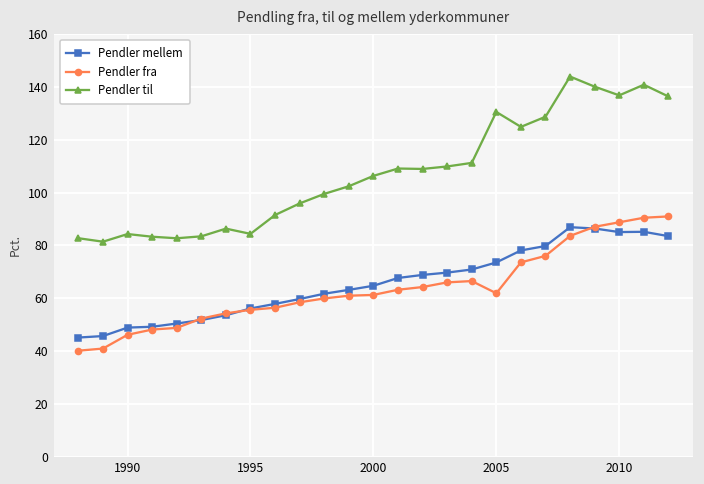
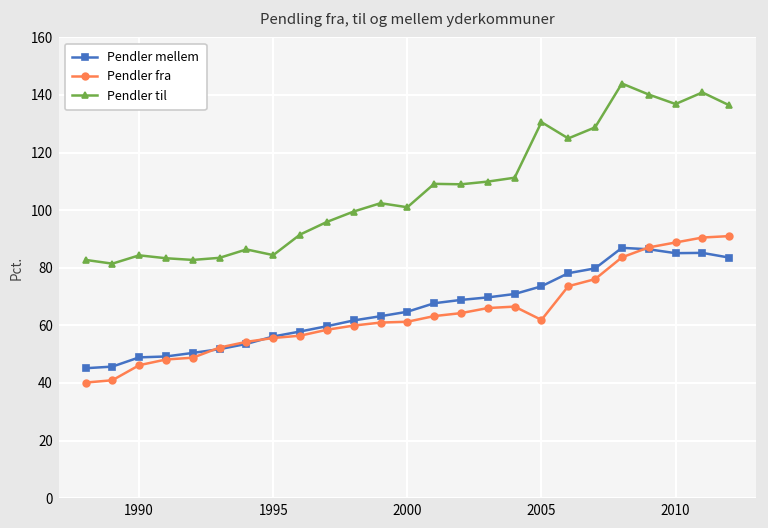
  {
    "Pendler mellem": {
      "1990": 49,
      "2000": 65,
      "2005": 74,
      "2010": 85
    },
    "Pendler fra": {
      "1990": 46,
      "2000": 61,
      "2005": 62,
      "2010": 89
    },
    "Pendler til": {
      "1990": 84,
      "1995": 84,
-     "2000": 106,
+     "2000": 101,
      "2005": 131,
      "2010": 137
    }
  }
